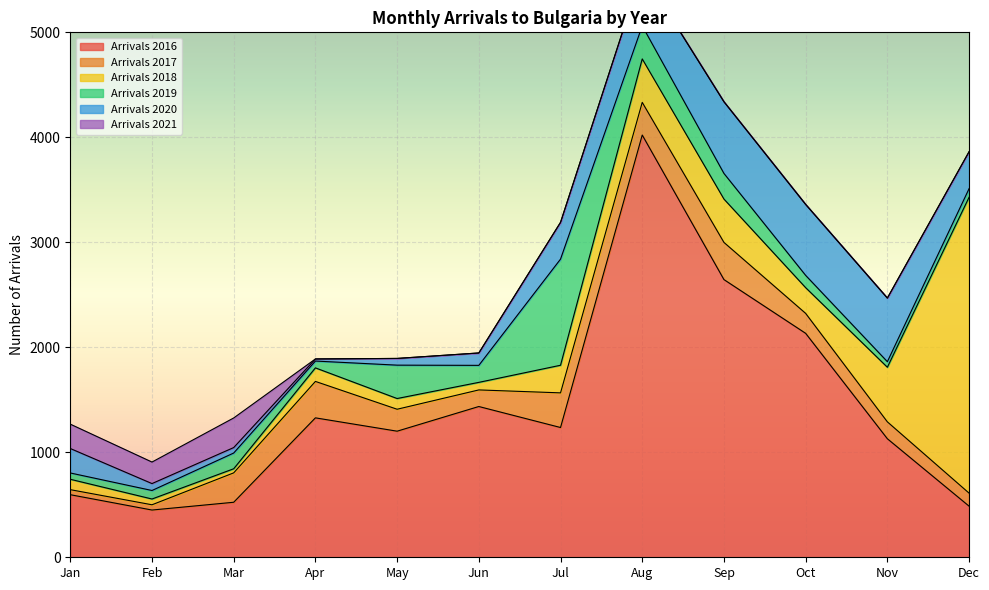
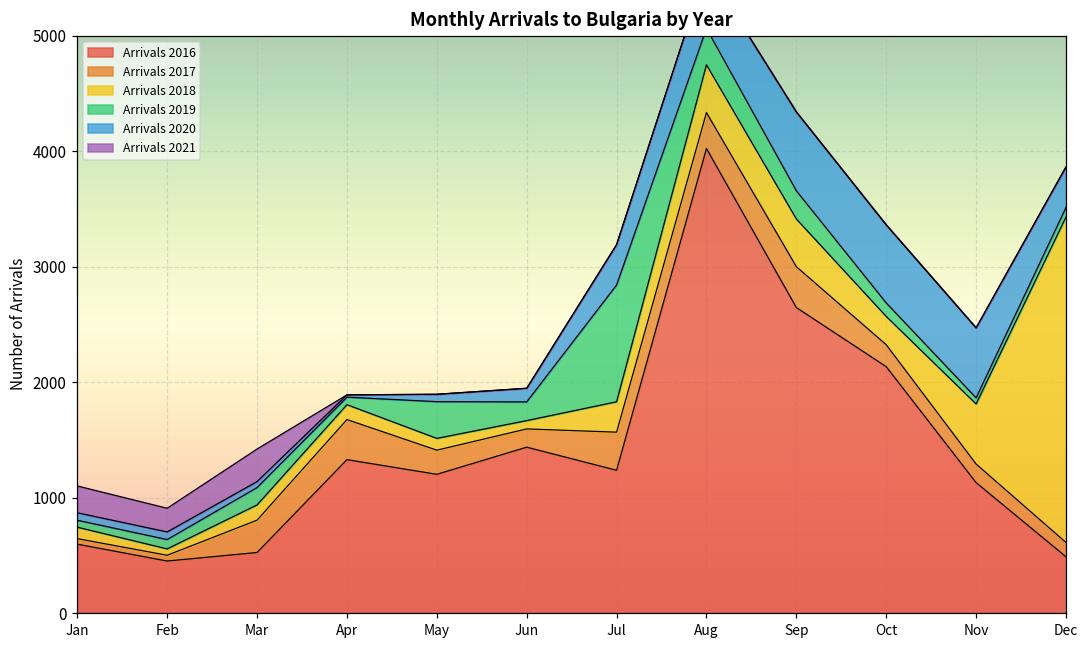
  {
    "Arrivals 2018": {
      "Jan": 100,
      "Feb": 60,
-     "Mar": 40,
+     "Mar": 130,
      "Apr": 130,
      "May": 100,
      "Jun": 70,
      "Jul": 260,
      "Aug": 410,
      "Sep": 410,
      "Oct": 250,
      "Nov": 520,
      "Dec": 2820
    },
    "Arrivals 2019": {
      "Jan": 60,
      "Feb": 80,
      "Mar": 150,
      "May": 320,
      "Jun": 160,
      "Jul": 1010,
      "Sep": 240,
      "Oct": 120,
      "Nov": 50,
      "Dec": 80
    },
    "Arrivals 2020": {
-     "Jan": 230,
+     "Jan": 70,
      "Feb": 70,
      "Mar": 50
    },
    "Arrivals 2021": {
      "Jan": 230,
      "Feb": 210,
      "Mar": 280
    }
  }
